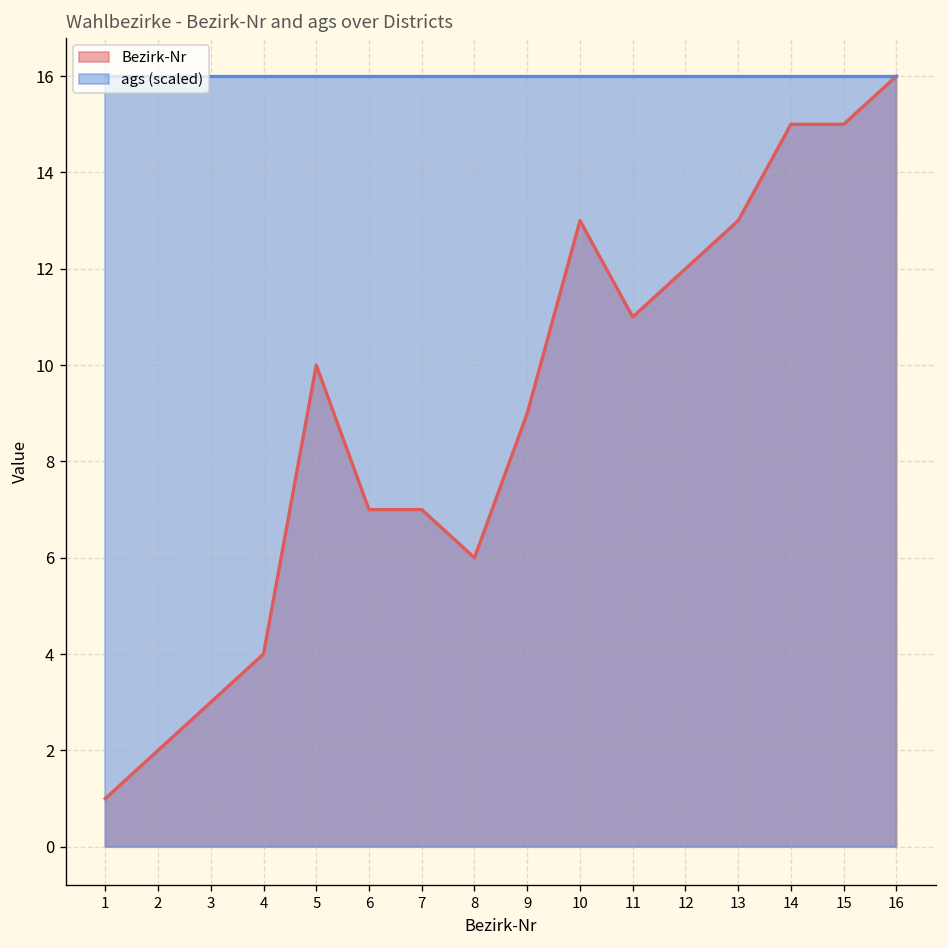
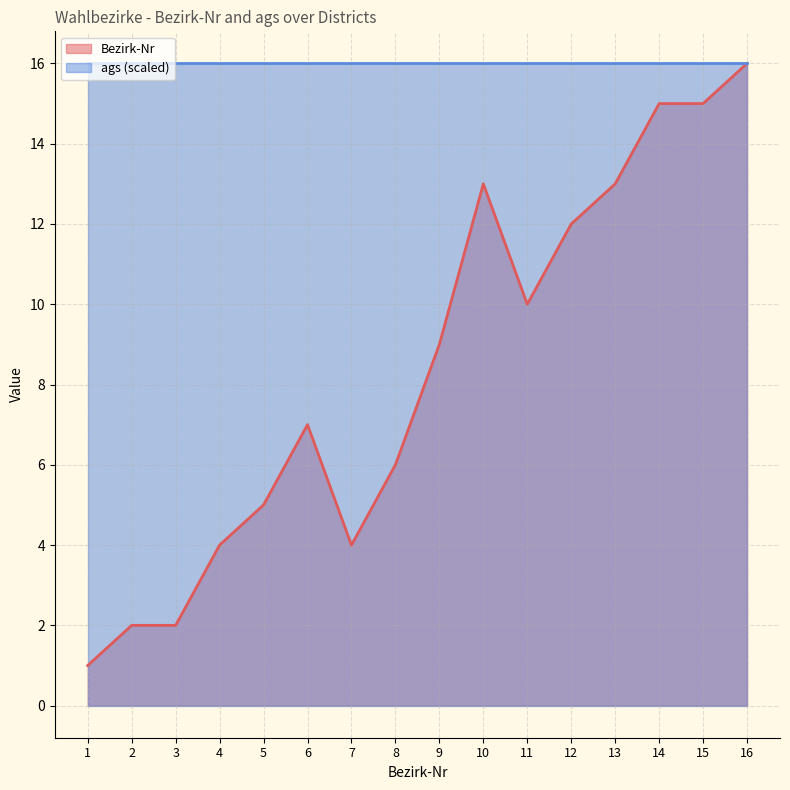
  {
    "Bezirk-Nr": {
      "1": 1,
      "2": 2,
-     "3": 3,
+     "3": 2,
      "4": 4,
-     "5": 10,
+     "5": 5,
      "6": 7,
-     "7": 7,
+     "7": 4,
      "8": 6,
      "9": 9,
      "10": 13,
-     "11": 11,
+     "11": 10,
      "12": 12,
      "13": 13,
      "14": 15,
      "15": 15
    },
    "ags (scaled)": {
      "3": 16,
      "4": 16,
      "5": 16,
      "6": 16,
      "7": 16,
      "8": 16,
      "9": 16,
      "10": 16,
      "11": 16,
      "12": 16,
      "13": 16,
      "14": 16,
      "15": 16
    }
  }
